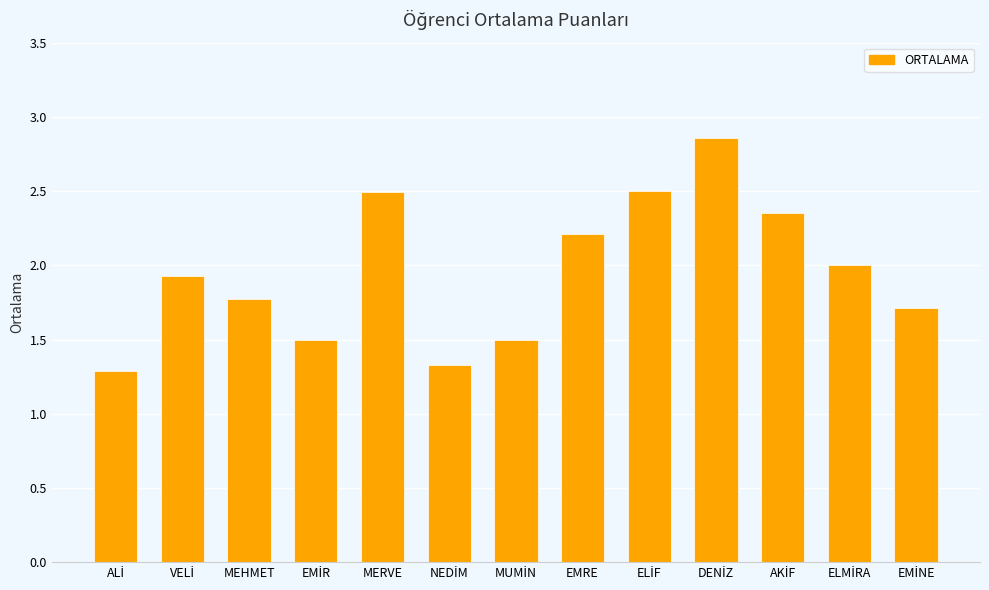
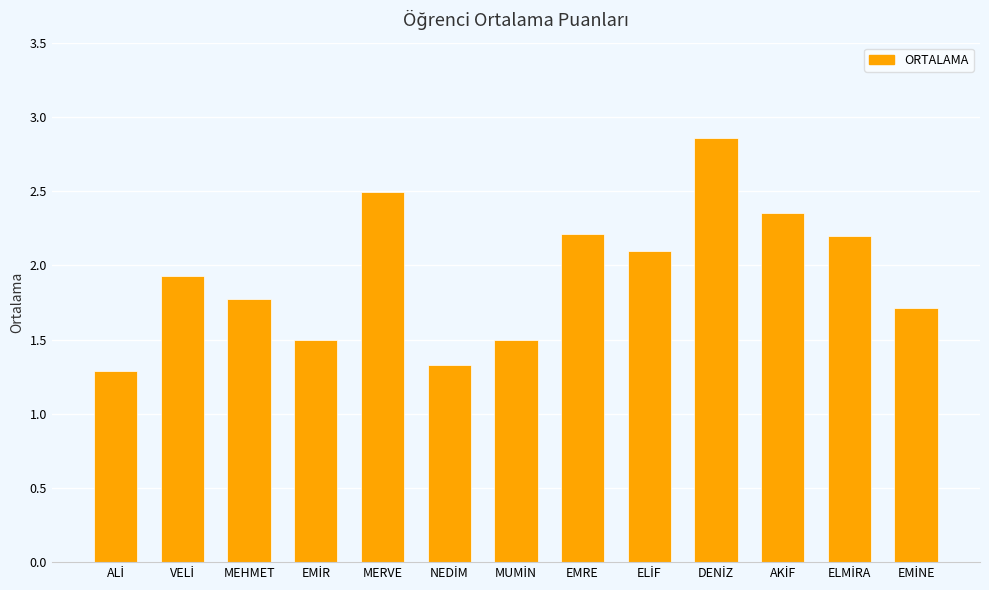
  {
    "ALİ": 1.3,
    "VELİ": 1.93,
    "MEHMET": 1.77,
    "EMİR": 1.5,
    "MERVE": 2.5,
    "NEDİM": 1.33,
    "MUMİN": 1.5,
    "EMRE": 2.2,
-   "ELİF": 2.5,
+   "ELİF": 2.1,
    "DENİZ": 2.86,
    "AKİF": 2.35,
-   "ELMİRA": 2.0,
+   "ELMİRA": 2.2,
    "EMİNE": 1.7
  }
